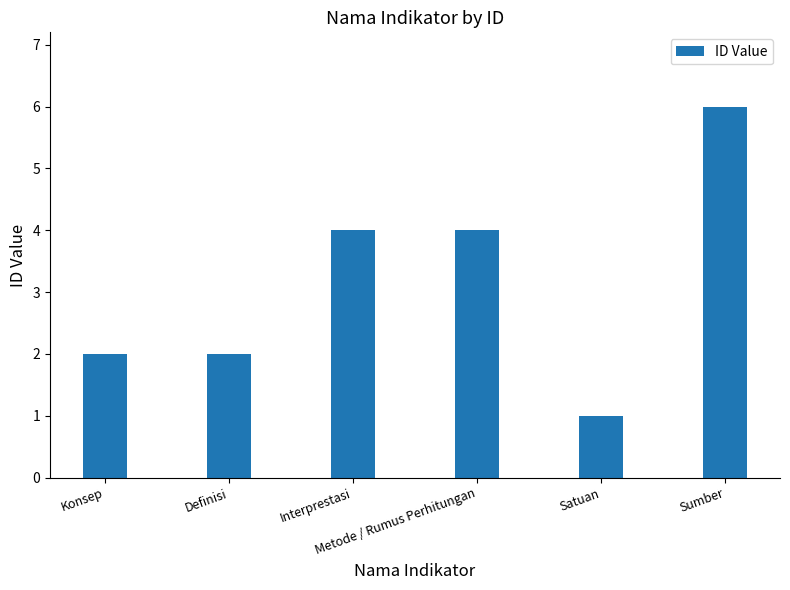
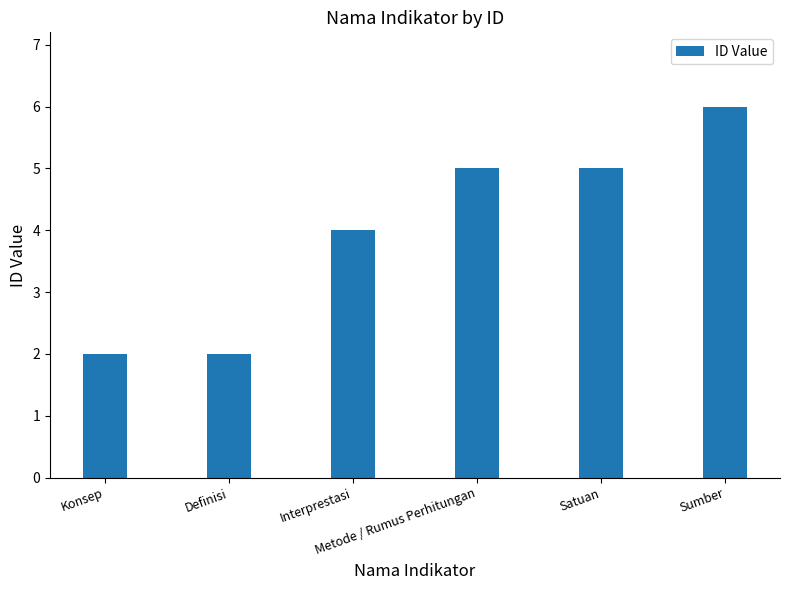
  {
    "Konsep": 2,
    "Definisi": 2,
    "Interprestasi": 4,
-   "Metode / Rumus Perhitungan": 4,
-   "Satuan": 1,
+   "Metode / Rumus Perhitungan": 5,
+   "Satuan": 5,
    "Sumber": 6
  }
